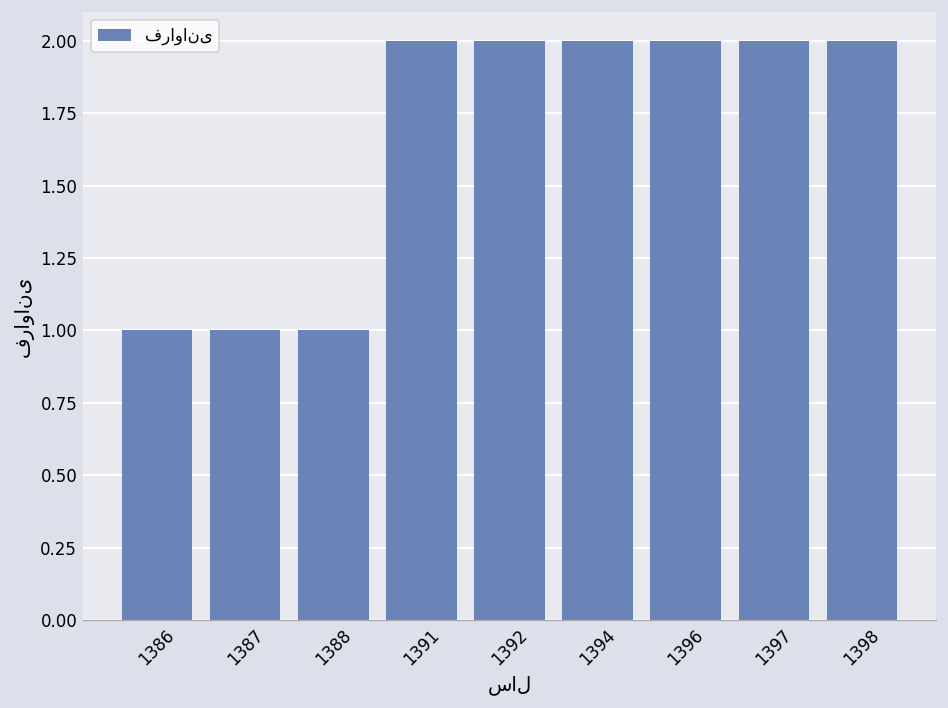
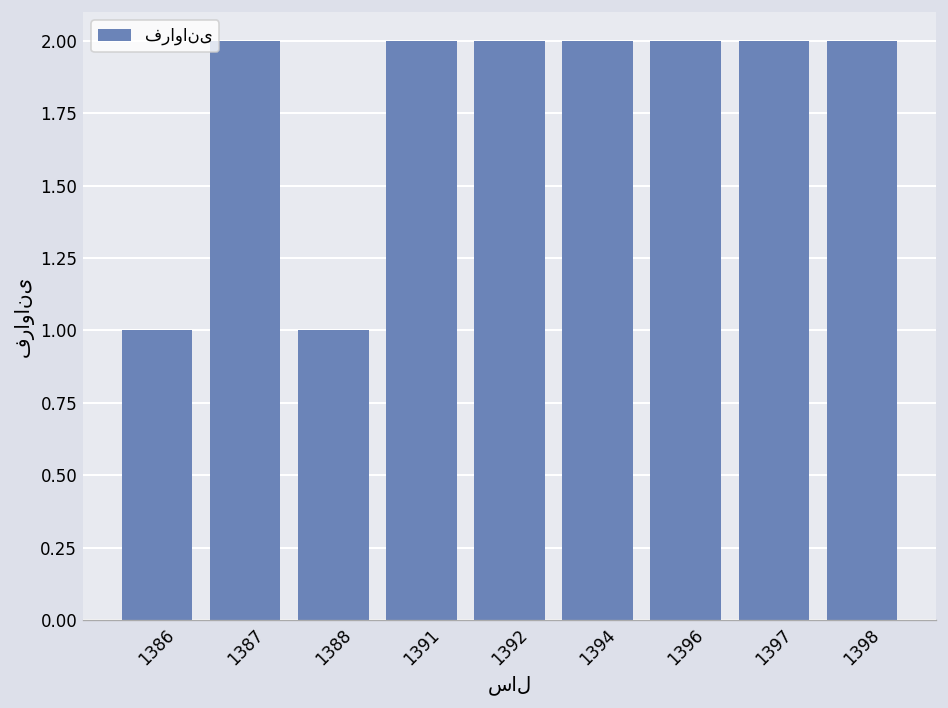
  {
    "1386": 1,
-   "1387": 1,
+   "1387": 2,
    "1388": 1,
    "1391": 2,
    "1392": 2,
    "1394": 2,
    "1396": 2,
    "1397": 2,
    "1398": 2
  }
